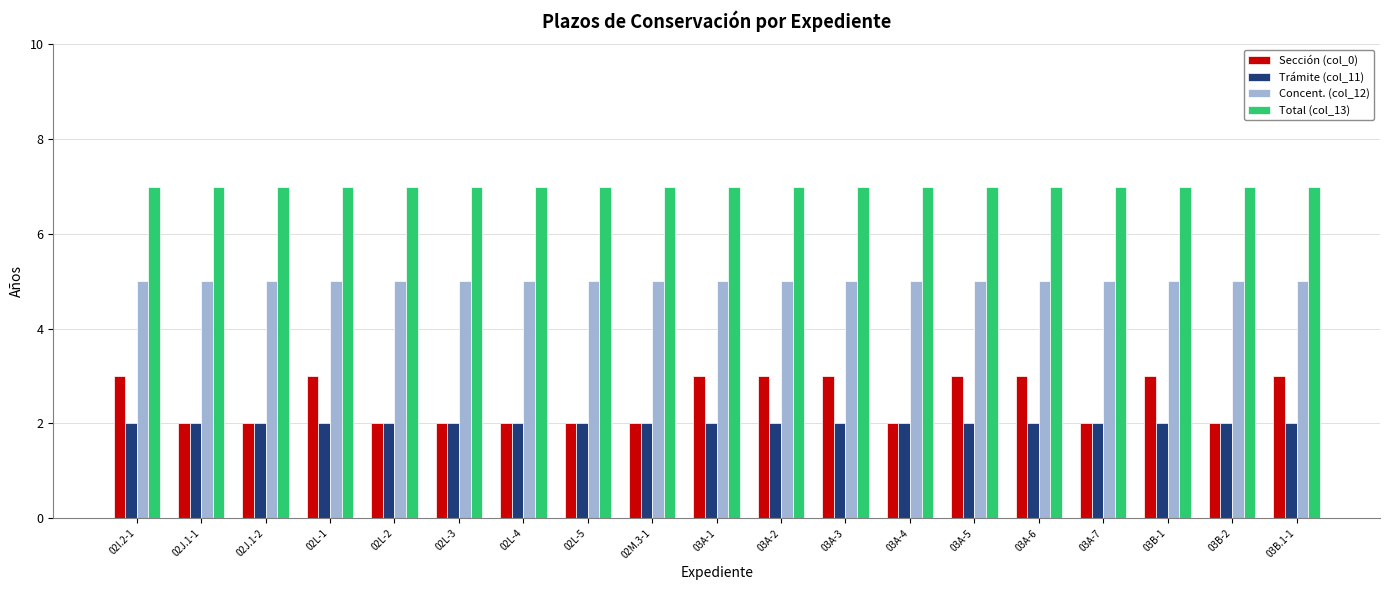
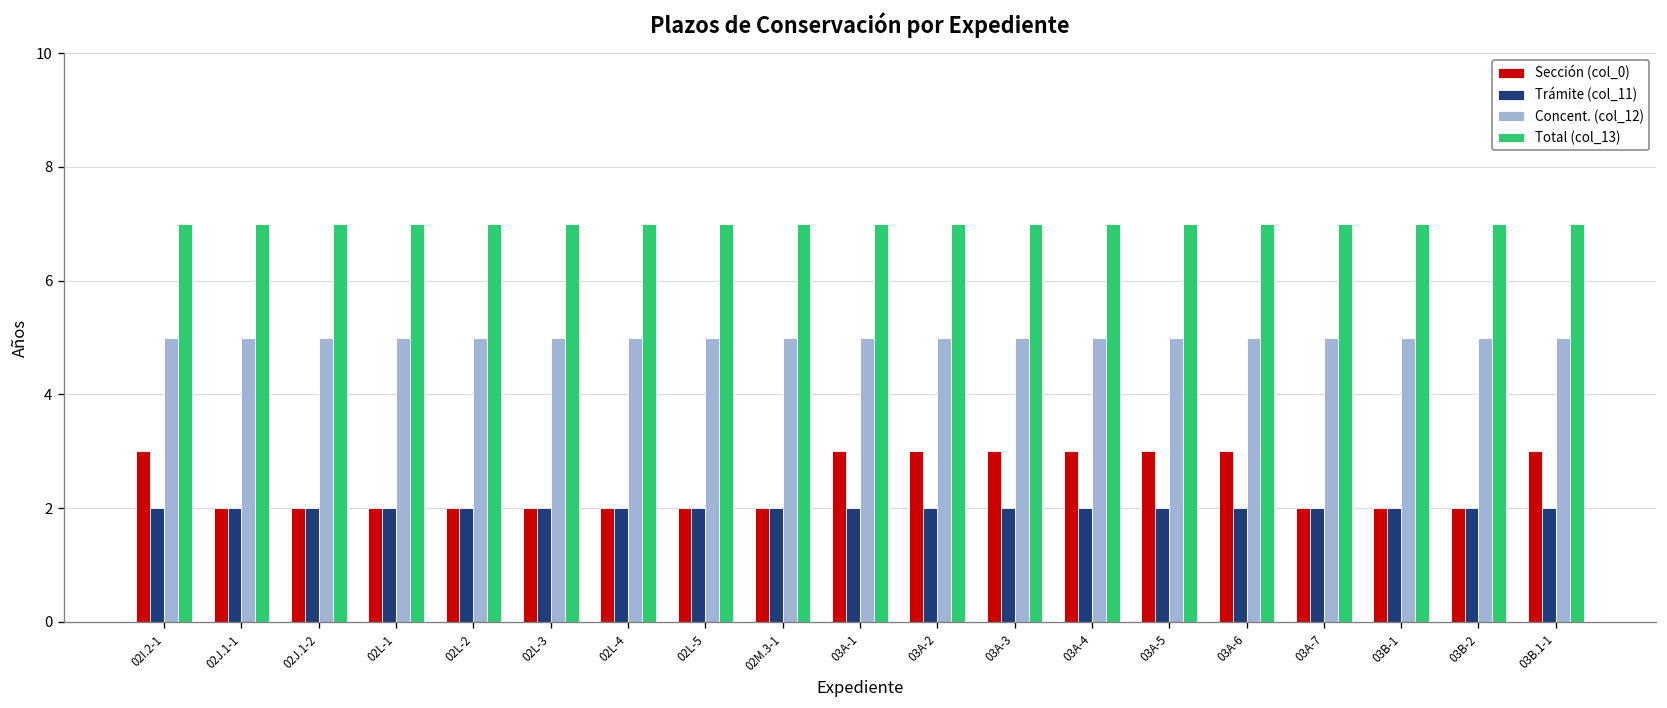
  {
    "Sección (col_0)": {
      "02I.2-1": 3,
      "02J.1-1": 2,
      "02J.1-2": 2,
-     "02L-1": 3,
+     "02L-1": 2,
      "02L-2": 2,
      "02L-3": 2,
      "02L-4": 2,
      "02L-5": 2,
      "02M.3-1": 2,
      "03A-1": 3,
      "03A-2": 3,
      "03A-3": 3,
-     "03A-4": 2,
+     "03A-4": 3,
      "03A-5": 3,
      "03A-6": 3,
      "03A-7": 2,
-     "03B-1": 3,
+     "03B-1": 2,
      "03B-2": 2,
      "03B.1-1": 3
    },
    "Trámite (col_11)": {
      "02I.2-1": 2,
      "02J.1-1": 2,
      "02J.1-2": 2,
      "02L-1": 2,
      "02L-2": 2,
      "02L-3": 2,
      "02L-4": 2,
      "02L-5": 2,
      "02M.3-1": 2,
      "03A-1": 2,
      "03A-2": 2,
      "03A-3": 2,
      "03A-4": 2,
      "03A-5": 2,
      "03A-6": 2,
      "03A-7": 2,
      "03B-1": 2,
      "03B-2": 2,
      "03B.1-1": 2
    },
    "Concent. (col_12)": {
      "02I.2-1": 5,
      "02J.1-1": 5,
      "02J.1-2": 5,
      "02L-1": 5,
      "02L-2": 5,
      "02L-3": 5,
      "02L-4": 5,
      "02L-5": 5,
      "02M.3-1": 5,
      "03A-1": 5,
      "03A-2": 5,
      "03A-3": 5,
      "03A-4": 5,
      "03A-5": 5,
      "03A-6": 5,
      "03A-7": 5,
      "03B-1": 5,
      "03B-2": 5,
      "03B.1-1": 5
    },
    "Total (col_13)": {
      "02I.2-1": 7,
      "02J.1-1": 7,
      "02J.1-2": 7,
      "02L-1": 7,
      "02L-2": 7,
      "02L-3": 7,
      "02L-4": 7,
      "02L-5": 7,
      "02M.3-1": 7,
      "03A-1": 7,
      "03A-2": 7,
      "03A-3": 7,
      "03A-4": 7,
      "03A-5": 7,
      "03A-6": 7,
      "03A-7": 7,
      "03B-1": 7,
      "03B-2": 7,
      "03B.1-1": 7
    }
  }
